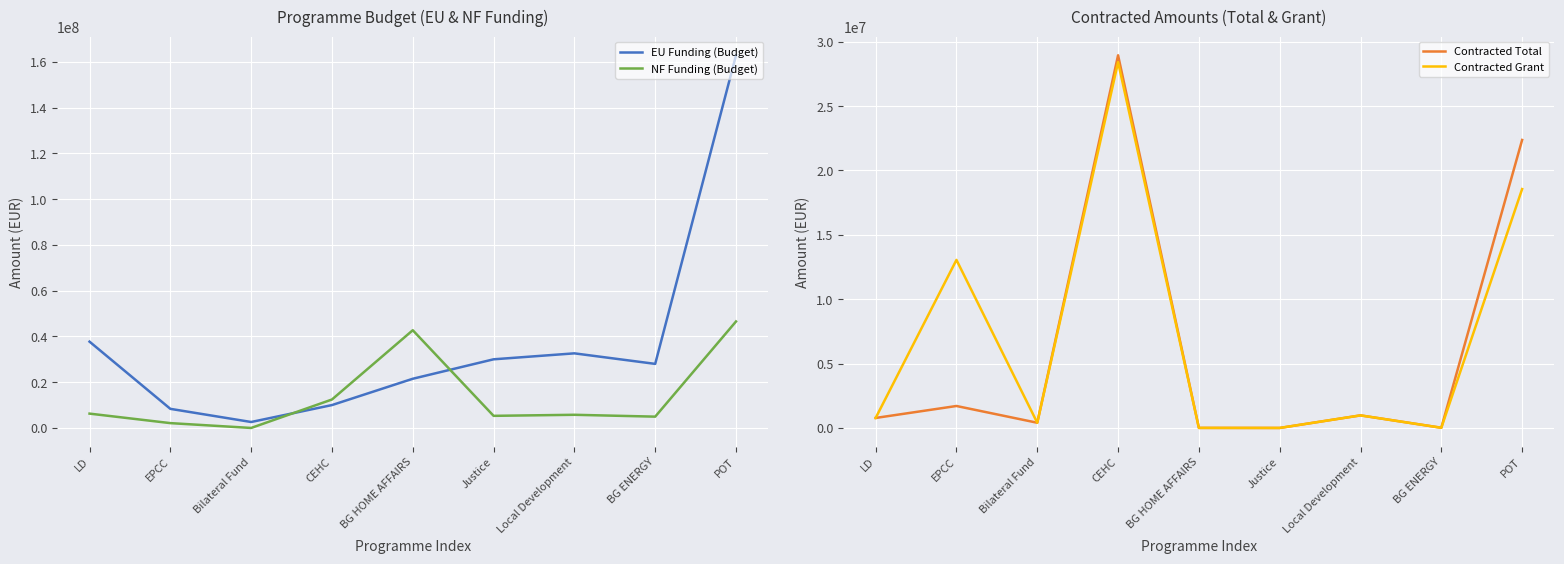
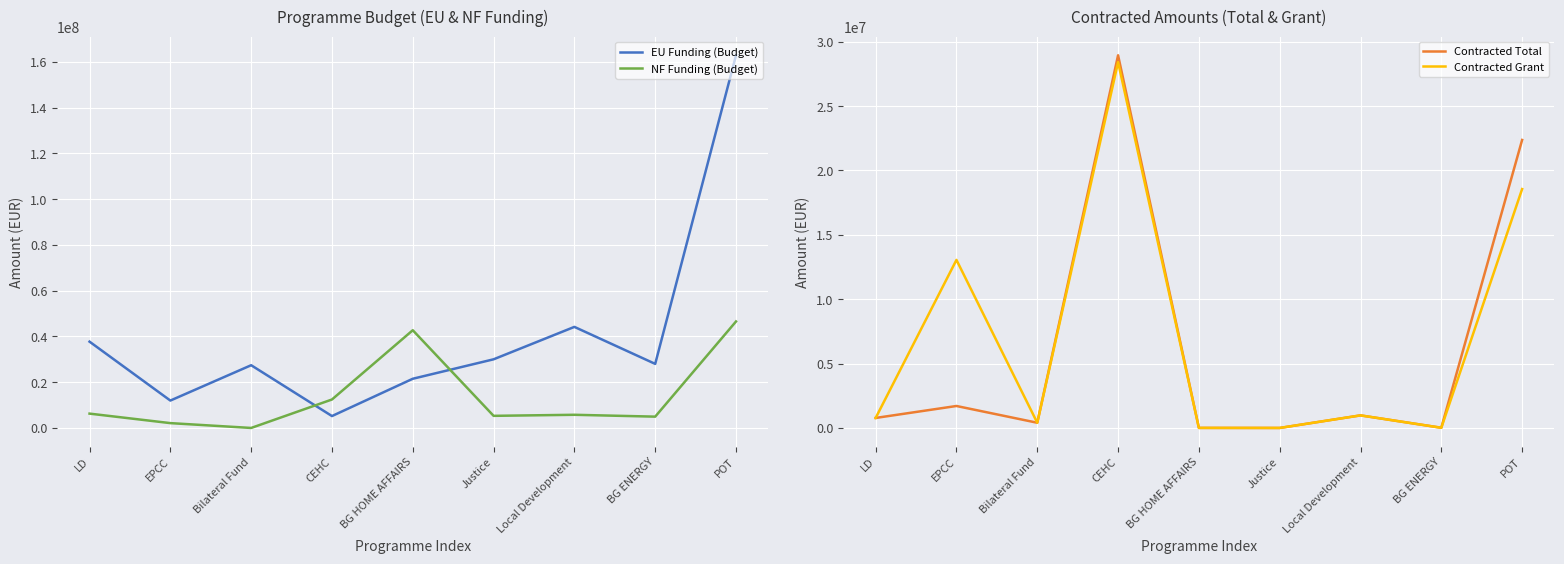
  {
    "Programme Budget (EU & NF Funding)": {
      "EU Funding (Budget)": {
        "LD": 38000000,
-       "EPCC": 8000000,
-       "Bilateral Fund": 3000000,
-       "CEHC": 10000000,
+       "EPCC": 12000000,
+       "Bilateral Fund": 27000000,
+       "CEHC": 5000000,
        "BG HOME AFFAIRS": 21000000,
        "Justice": 30000000,
-       "Local Development": 33000000,
+       "Local Development": 44000000,
        "BG ENERGY": 28000000
      },
      "NF Funding (Budget)": {
        "LD": 6000000,
        "EPCC": 2000000,
        "Bilateral Fund": 0,
        "CEHC": 12000000,
        "BG HOME AFFAIRS": 43000000,
        "Justice": 5000000,
        "Local Development": 6000000,
        "BG ENERGY": 5000000,
        "POT": 47000000
      }
    },
    "Contracted Amounts (Total & Grant)": {
      "Contracted Total": {
        "EPCC": 1700000,
        "CEHC": 28900000,
        "POT": 22400000
      },
      "Contracted Grant": {
        "EPCC": 13100000,
        "CEHC": 28400000,
        "POT": 18600000
      }
    }
  }
